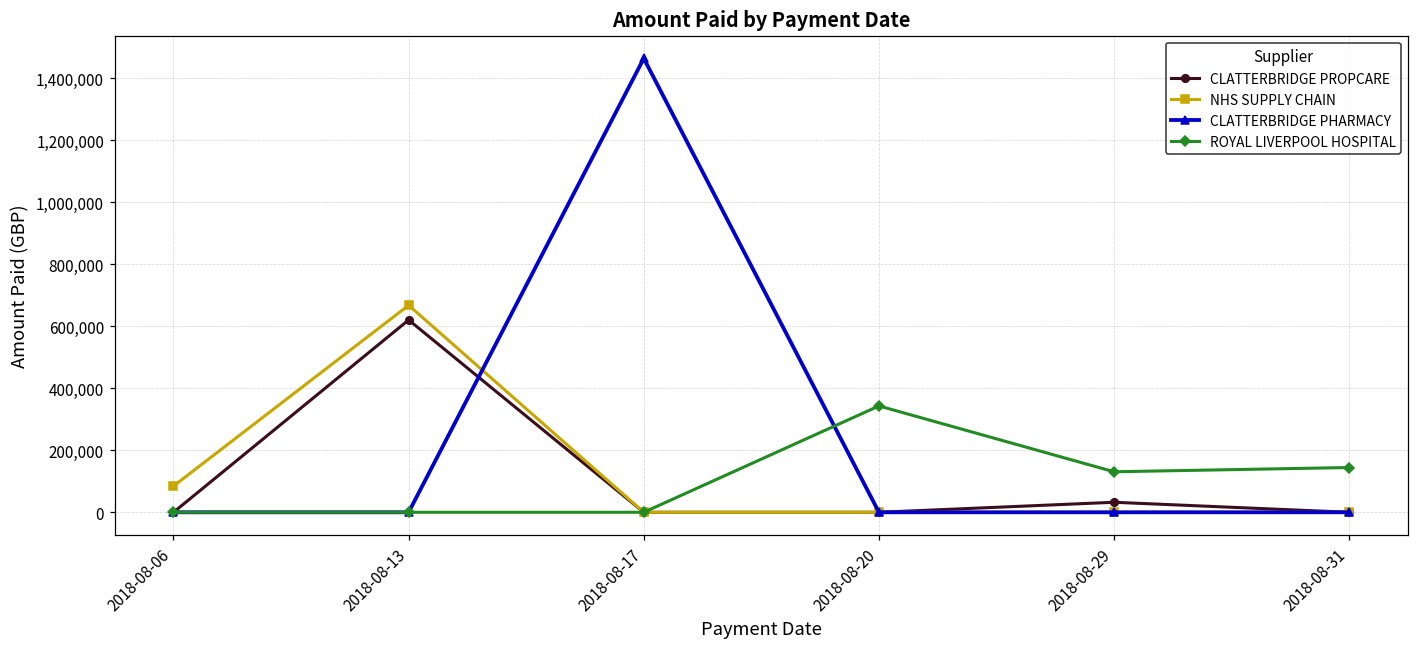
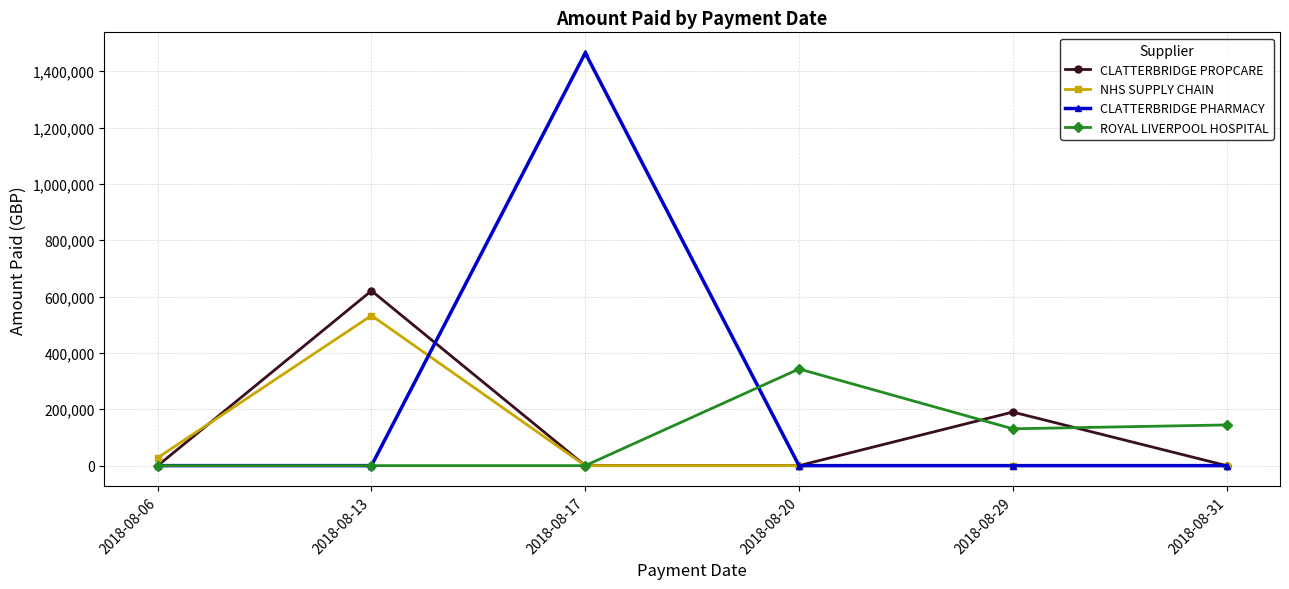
  {
    "CLATTERBRIDGE PROPCARE": {
      "2018-08-13": "620,000",
-     "2018-08-29": "30,000"
+     "2018-08-29": "190,000"
    },
    "NHS SUPPLY CHAIN": {
-     "2018-08-06": "80,000",
-     "2018-08-13": "670,000"
+     "2018-08-06": "30,000",
+     "2018-08-13": "530,000"
    },
    "CLATTERBRIDGE PHARMACY": {
      "2018-08-17": "1,460,000"
    },
    "ROYAL LIVERPOOL HOSPITAL": {
      "2018-08-20": "340,000",
      "2018-08-29": "130,000",
      "2018-08-31": "140,000"
    }
  }
